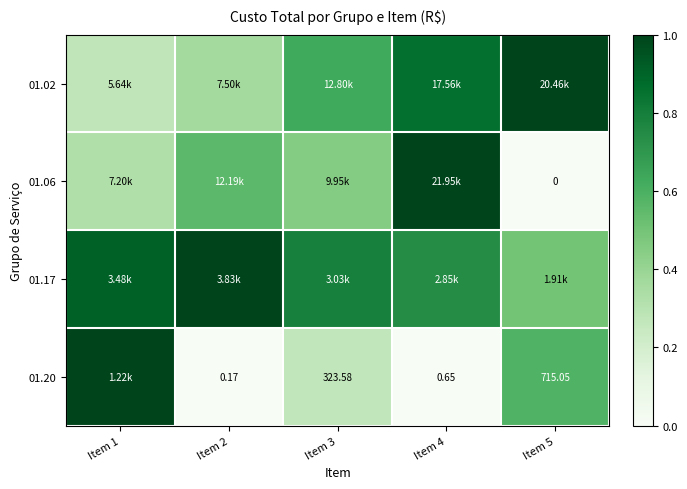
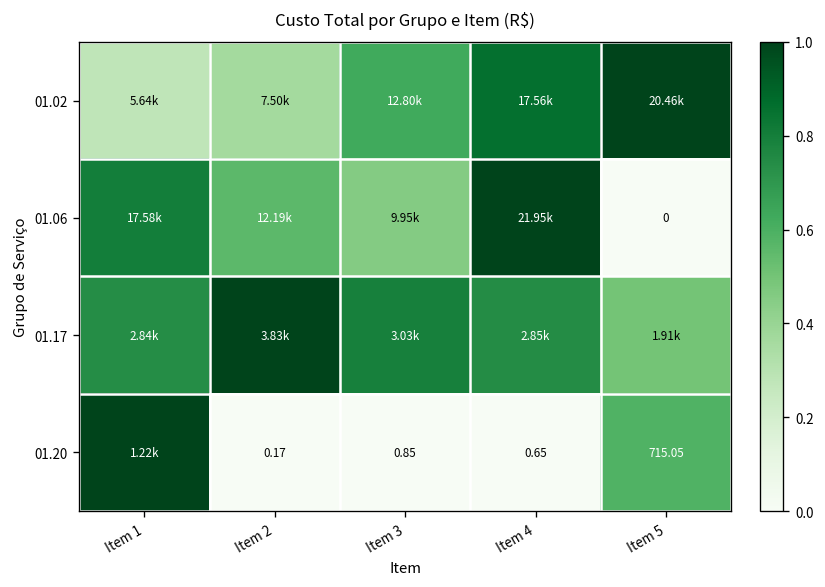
  {
    "01.02": {
      "Item 1": "5.64k",
      "Item 2": "7.50k",
      "Item 3": "12.80k",
      "Item 4": "17.56k",
      "Item 5": "20.46k"
    },
    "01.06": {
-     "Item 1": "7.20k",
+     "Item 1": "17.58k",
      "Item 2": "12.19k",
      "Item 3": "9.95k",
      "Item 4": "21.95k",
      "Item 5": "0"
    },
    "01.17": {
-     "Item 1": "3.48k",
+     "Item 1": "2.84k",
      "Item 2": "3.83k",
      "Item 3": "3.03k",
      "Item 4": "2.85k",
      "Item 5": "1.91k"
    },
    "01.20": {
      "Item 1": "1.22k",
      "Item 2": "0.17",
-     "Item 3": "323.58",
+     "Item 3": "0.85",
      "Item 4": "0.65",
      "Item 5": "715.05"
    }
  }
